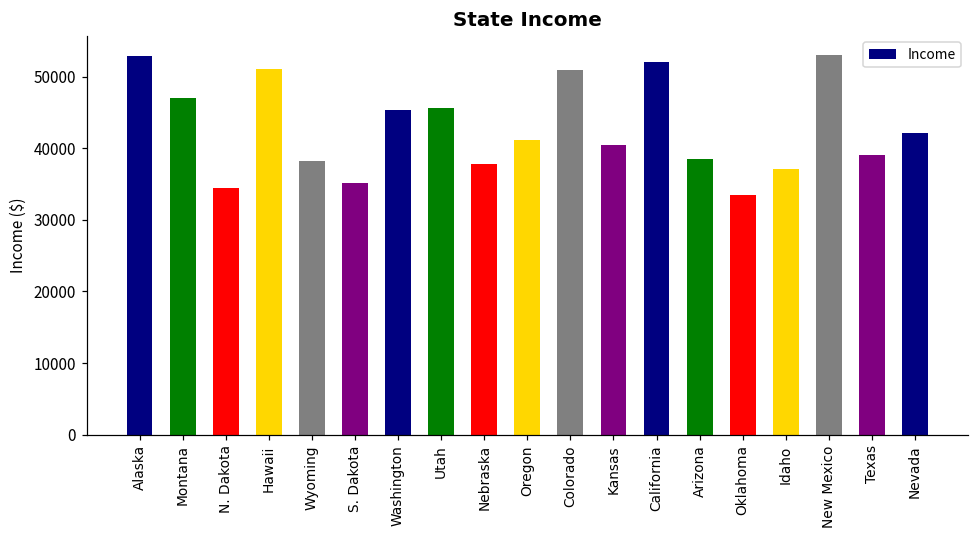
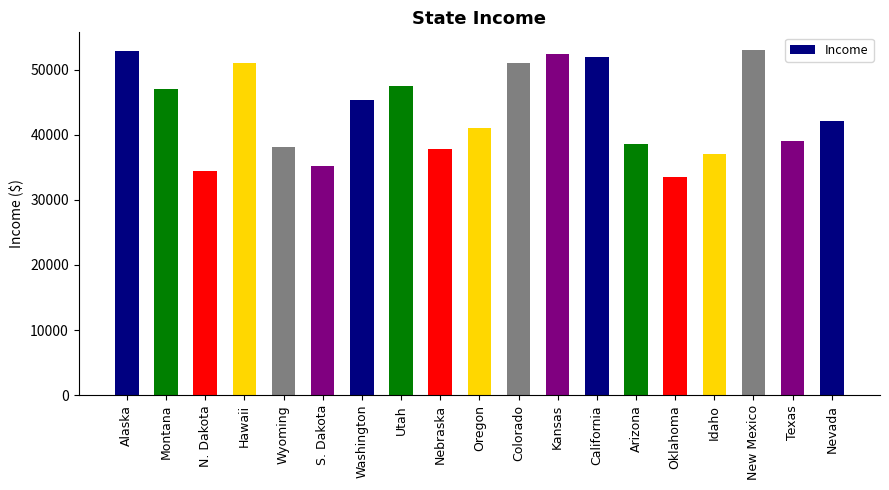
  {
    "Alaska": 53000,
    "Montana": 47000,
    "N. Dakota": 34000,
    "Hawaii": 51000,
    "Wyoming": 38000,
    "S. Dakota": 35000,
    "Washington": 45000,
-   "Utah": 46000,
+   "Utah": 48000,
    "Nebraska": 38000,
    "Oregon": 41000,
    "Colorado": 51000,
-   "Kansas": 40000,
+   "Kansas": 52000,
    "California": 52000,
    "Arizona": 39000,
    "Oklahoma": 33000,
    "Idaho": 37000,
    "New Mexico": 53000,
    "Texas": 39000,
    "Nevada": 42000
  }
